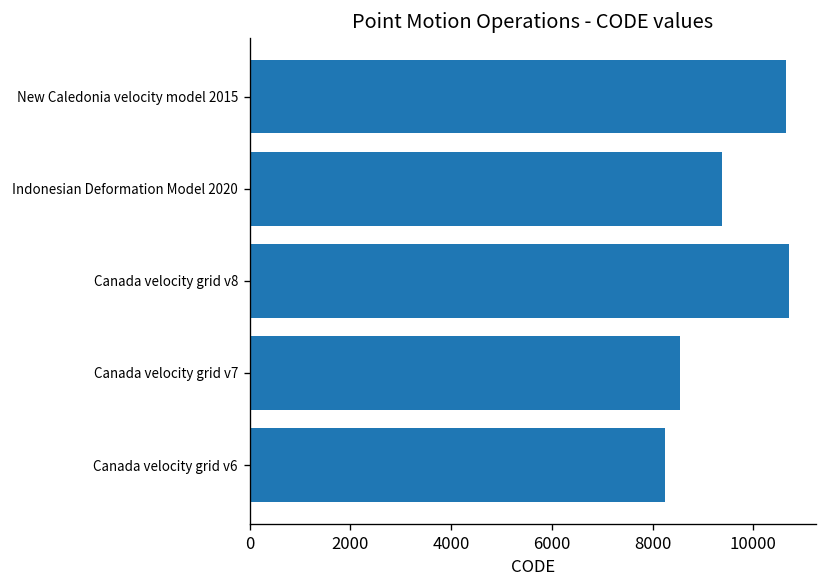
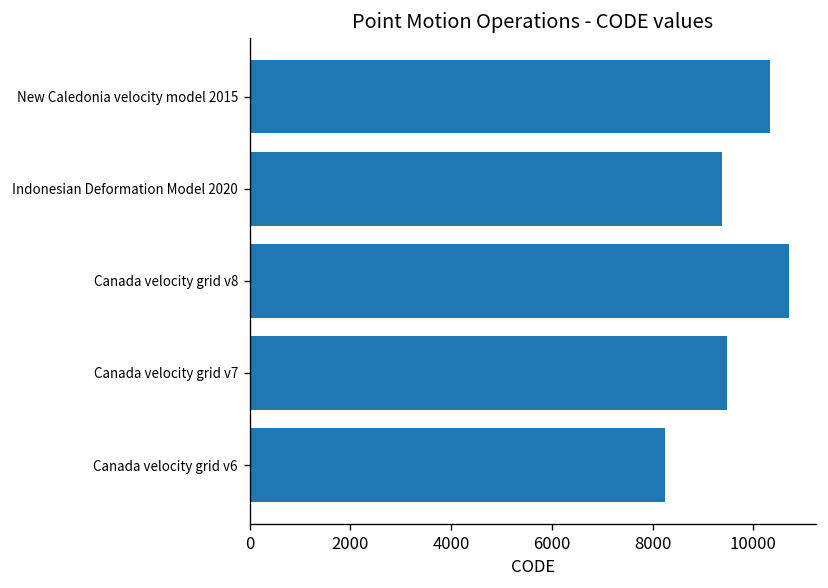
  {
-   "New Caledonia velocity model 2015": 10600,
+   "New Caledonia velocity model 2015": 10300,
    "Indonesian Deformation Model 2020": 9400,
    "Canada velocity grid v8": 10700,
-   "Canada velocity grid v7": 8500,
+   "Canada velocity grid v7": 9500,
    "Canada velocity grid v6": 8300
  }
